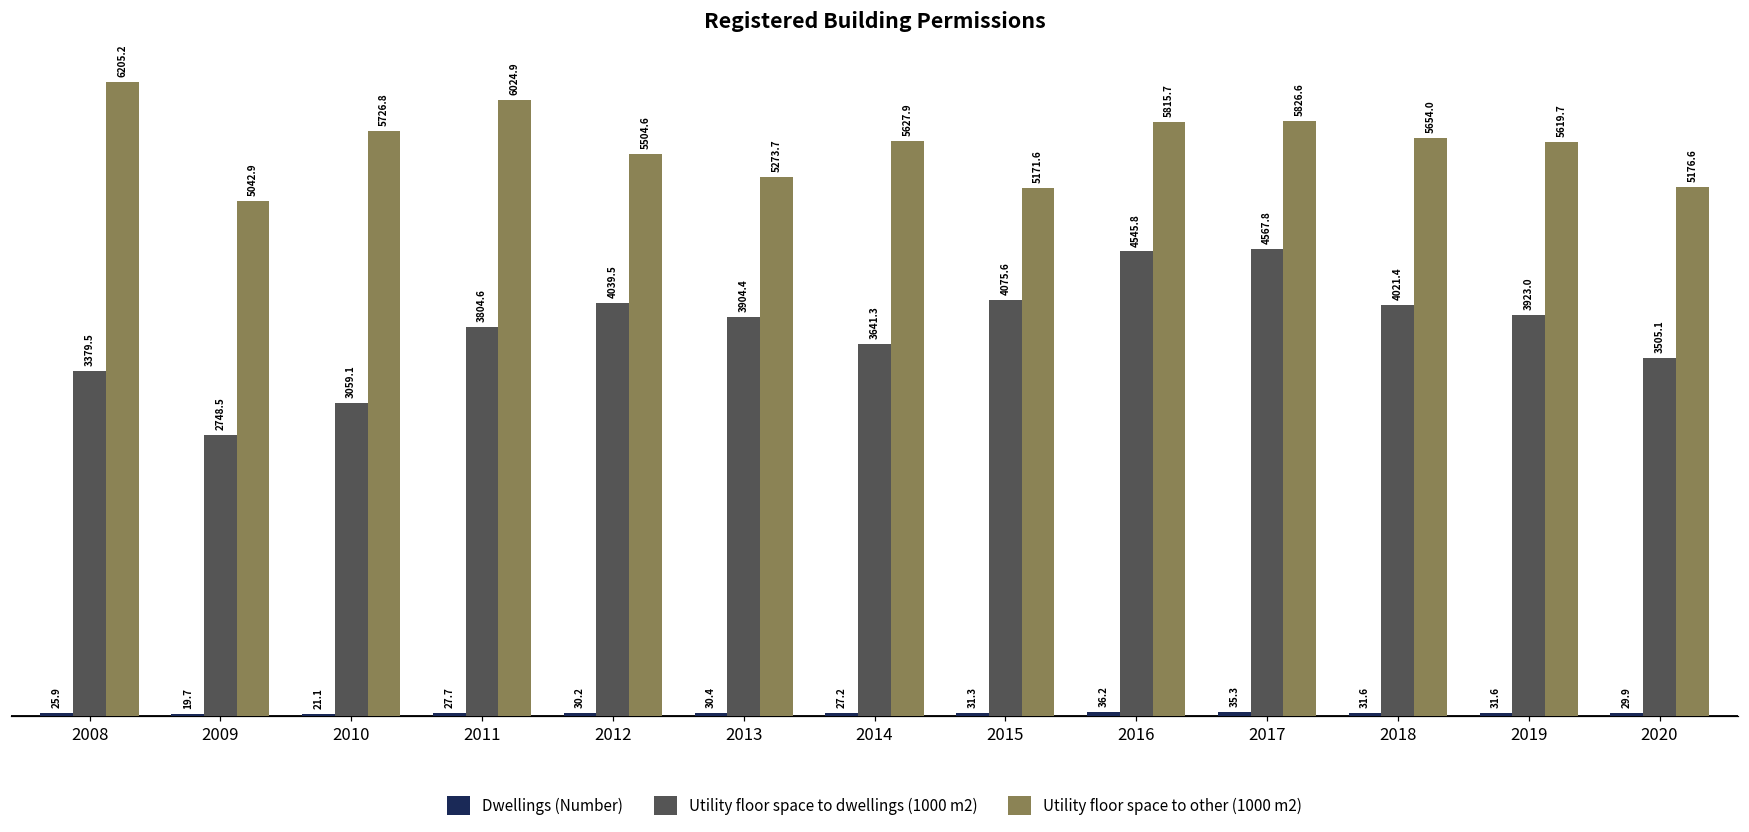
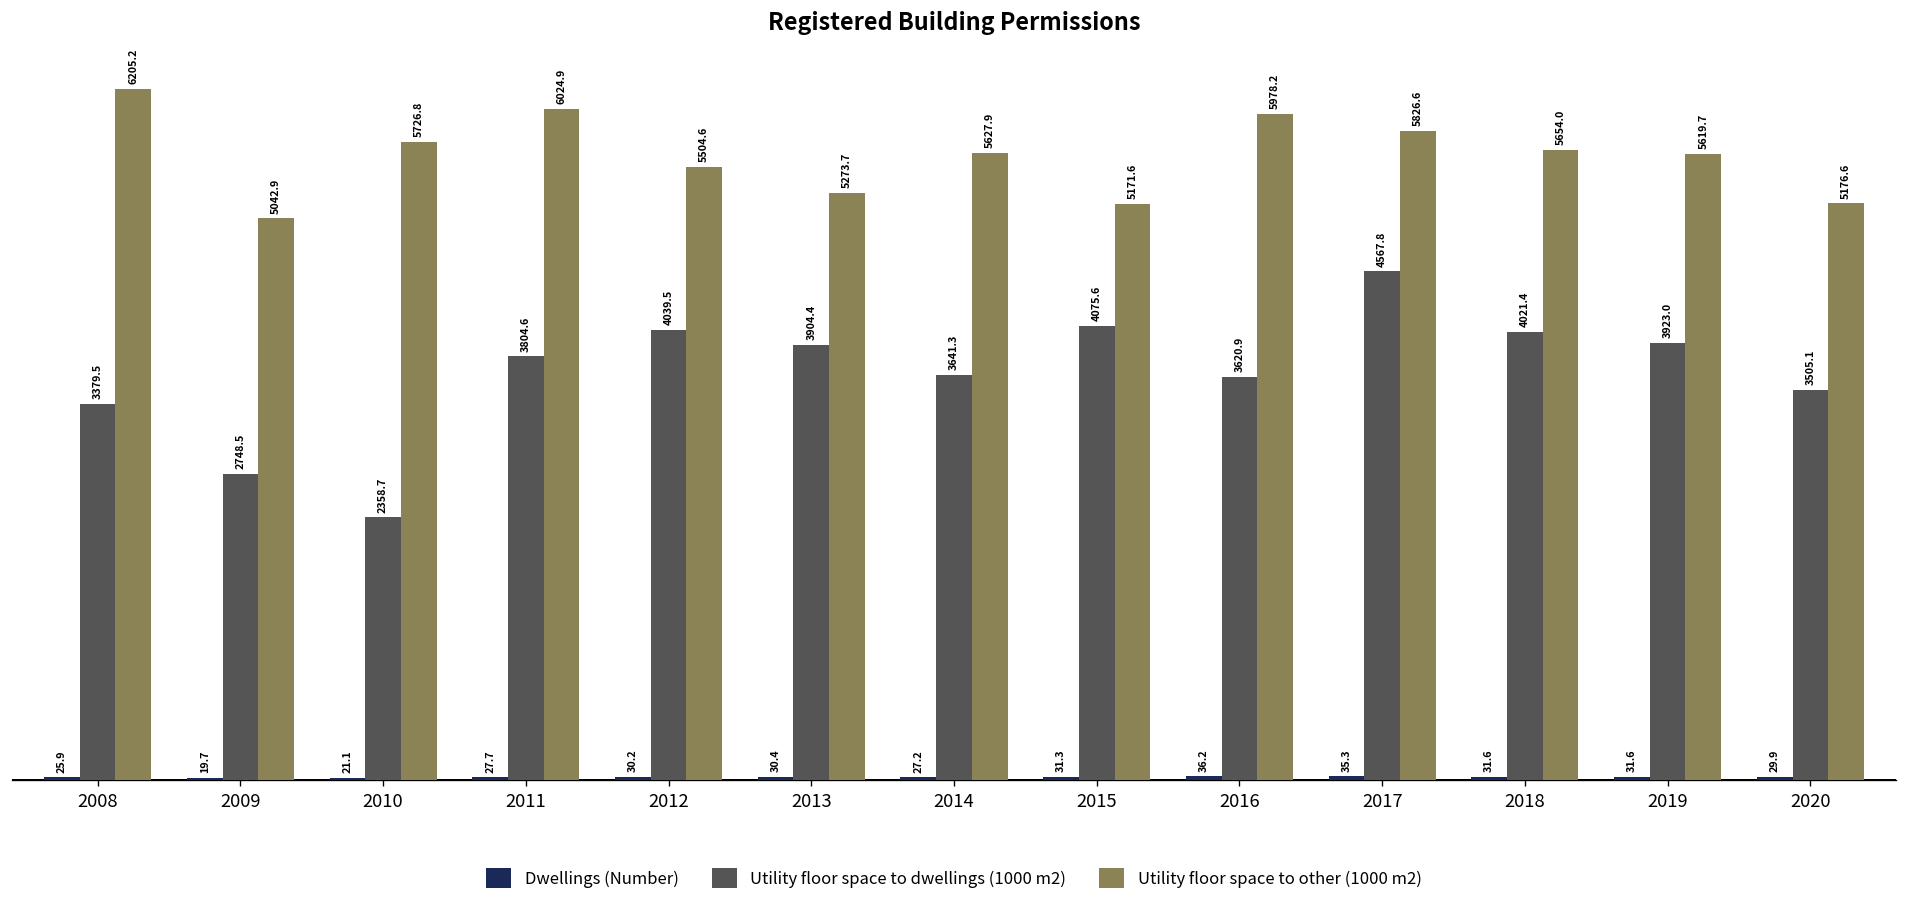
  {
    "Dwellings (Number)": {
      "2008": 25.9,
      "2009": 19.7,
      "2010": 21.1,
      "2011": 27.7,
      "2012": 30.2,
      "2013": 30.4,
      "2014": 27.2,
      "2015": 31.3,
      "2016": 36.2,
      "2017": 35.3,
      "2018": 31.6,
      "2019": 31.6,
      "2020": 29.9
    },
    "Utility floor space to dwellings (1000 m2)": {
      "2008": 3379.5,
      "2009": 2748.5,
-     "2010": 3059.1,
+     "2010": 2358.7,
      "2011": 3804.6,
      "2012": 4039.5,
      "2013": 3904.4,
      "2014": 3641.3,
      "2015": 4075.6,
-     "2016": 4545.8,
+     "2016": 3620.9,
      "2017": 4567.8,
      "2018": 4021.4,
      "2019": 3923.0,
      "2020": 3505.1
    },
    "Utility floor space to other (1000 m2)": {
      "2008": 6205.2,
      "2009": 5042.9,
      "2010": 5726.8,
      "2011": 6024.9,
      "2012": 5504.6,
      "2013": 5273.7,
      "2014": 5627.9,
      "2015": 5171.6,
-     "2016": 5815.7,
+     "2016": 5978.2,
      "2017": 5826.6,
      "2018": 5654.0,
      "2019": 5619.7,
      "2020": 5176.6
    }
  }
